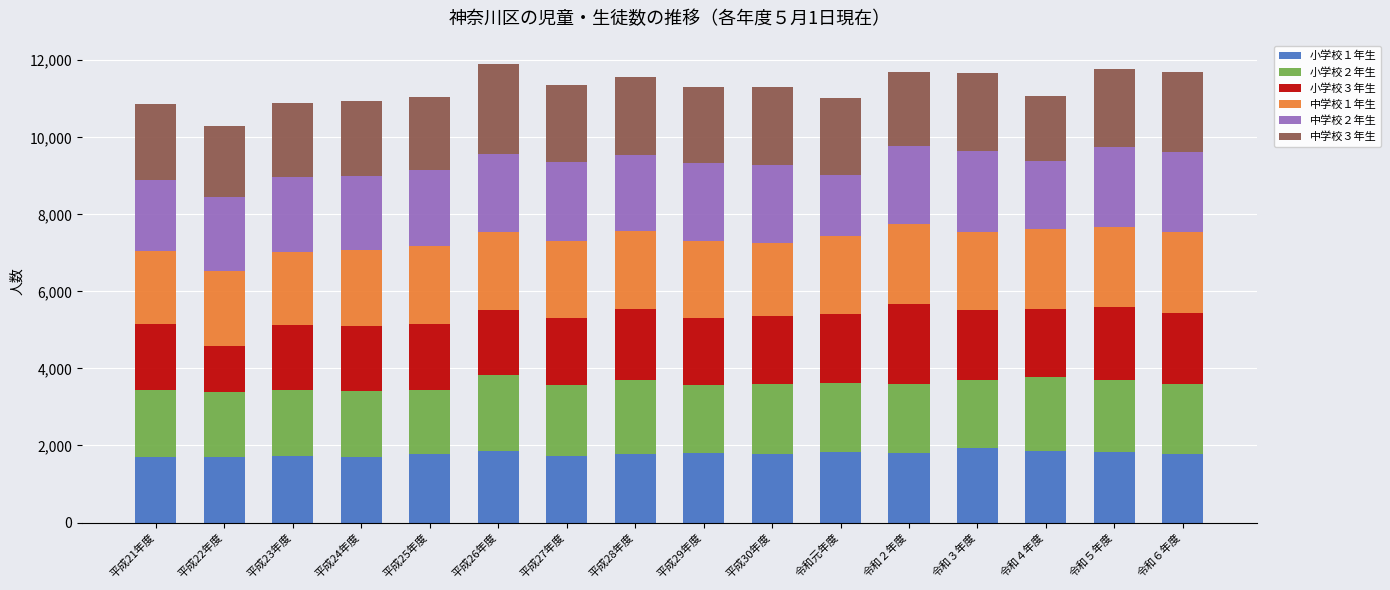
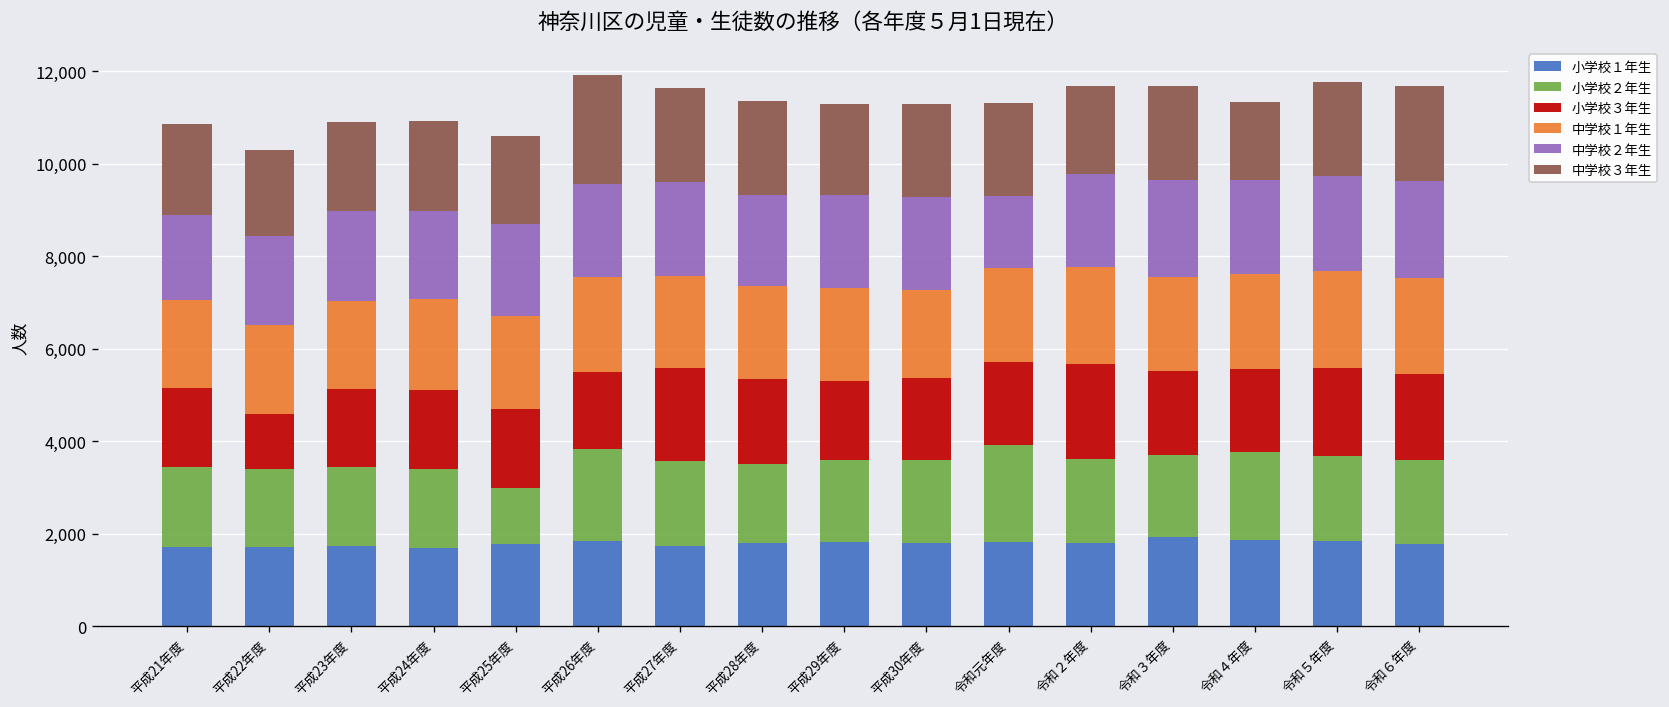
  {
    "小学校１年生": {
      "平成21年度": "1,700",
      "平成22年度": "1,700",
      "平成23年度": "1,700",
      "平成24年度": "1,700",
      "平成25年度": "1,800",
      "平成26年度": "1,800",
      "平成27年度": "1,700",
      "平成28年度": "1,800",
      "平成29年度": "1,800",
      "平成30年度": "1,800",
      "令和元年度": "1,800",
      "令和２年度": "1,800",
      "令和３年度": "1,900",
      "令和４年度": "1,900",
      "令和５年度": "1,800",
      "令和６年度": "1,800"
    },
    "小学校２年生": {
      "平成21年度": "1,700",
      "平成22年度": "1,700",
      "平成23年度": "1,700",
      "平成24年度": "1,700",
-     "平成25年度": "1,700",
+     "平成25年度": "1,200",
      "平成26年度": "2,000",
      "平成27年度": "1,800",
-     "平成28年度": "1,900",
+     "平成28年度": "1,700",
      "平成29年度": "1,800",
      "平成30年度": "1,800",
-     "令和元年度": "1,800",
+     "令和元年度": "2,100",
      "令和２年度": "1,800",
      "令和３年度": "1,800",
      "令和４年度": "1,900",
      "令和５年度": "1,900",
      "令和６年度": "1,800"
    },
    "小学校３年生": {
      "平成21年度": "1,700",
      "平成22年度": "1,200",
      "平成23年度": "1,700",
      "平成24年度": "1,700",
      "平成25年度": "1,700",
      "平成26年度": "1,700",
-     "平成27年度": "1,800",
+     "平成27年度": "2,000",
      "平成28年度": "1,800",
      "平成29年度": "1,700",
      "平成30年度": "1,800",
      "令和元年度": "1,800",
      "令和２年度": "2,100",
      "令和３年度": "1,800",
      "令和４年度": "1,800",
      "令和５年度": "1,900",
      "令和６年度": "1,900"
    },
    "中学校１年生": {
      "平成21年度": "1,900",
      "平成22年度": "1,900",
      "平成23年度": "1,900",
      "平成24年度": "2,000",
      "平成25年度": "2,000",
      "平成26年度": "2,000",
      "平成27年度": "2,000",
      "平成28年度": "2,000",
      "平成29年度": "2,000",
      "平成30年度": "1,900",
      "令和元年度": "2,000",
      "令和２年度": "2,100",
      "令和３年度": "2,000",
      "令和４年度": "2,100",
      "令和５年度": "2,100",
      "令和６年度": "2,100"
    },
    "中学校２年生": {
      "平成21年度": "1,800",
      "平成22年度": "1,900",
      "平成23年度": "1,900",
      "平成24年度": "1,900",
      "平成25年度": "2,000",
      "平成26年度": "2,000",
      "平成27年度": "2,100",
      "平成28年度": "2,000",
      "平成29年度": "2,000",
      "平成30年度": "2,000",
      "令和元年度": "1,600",
      "令和２年度": "2,000",
      "令和３年度": "2,100",
-     "令和４年度": "1,800",
+     "令和４年度": "2,000",
      "令和５年度": "2,100",
      "令和６年度": "2,100"
    },
    "中学校３年生": {
      "平成21年度": "2,000",
      "平成22年度": "1,900",
      "平成23年度": "1,900",
      "平成24年度": "2,000",
      "平成25年度": "1,900",
      "平成26年度": "2,300",
      "平成27年度": "2,000",
      "平成28年度": "2,000",
      "平成29年度": "2,000",
      "平成30年度": "2,000",
      "令和元年度": "2,000",
      "令和２年度": "1,900",
      "令和３年度": "2,000",
      "令和４年度": "1,700",
      "令和５年度": "2,000",
      "令和６年度": "2,100"
    }
  }
